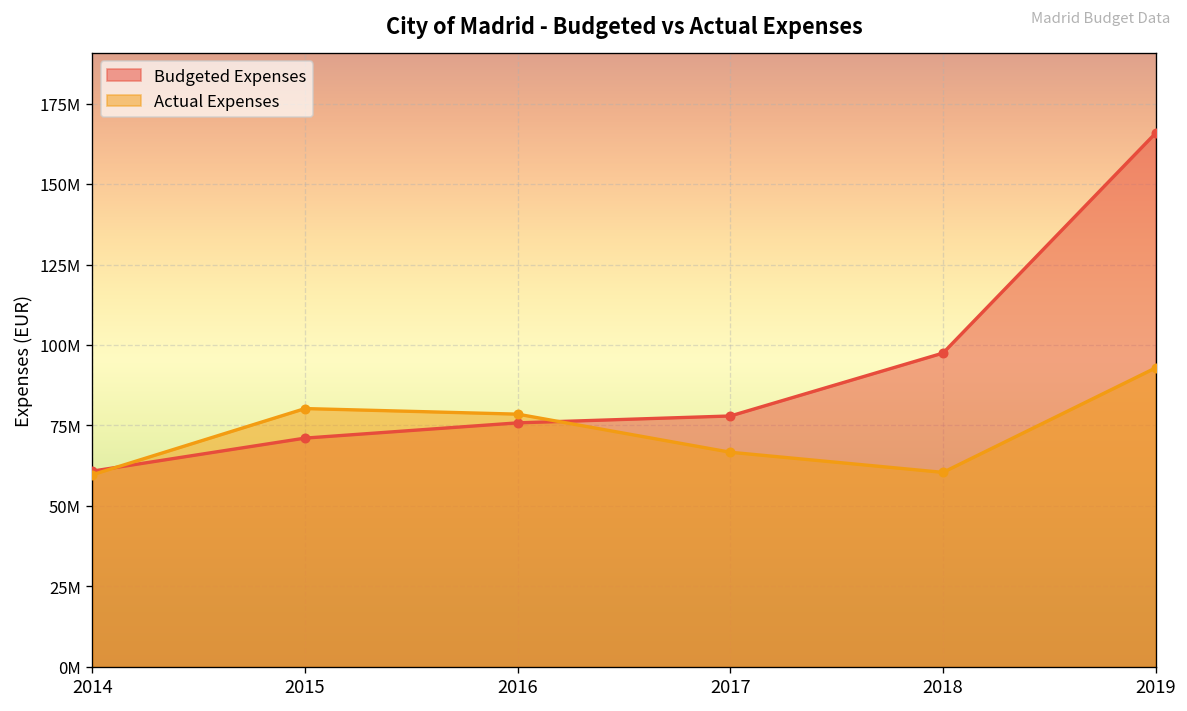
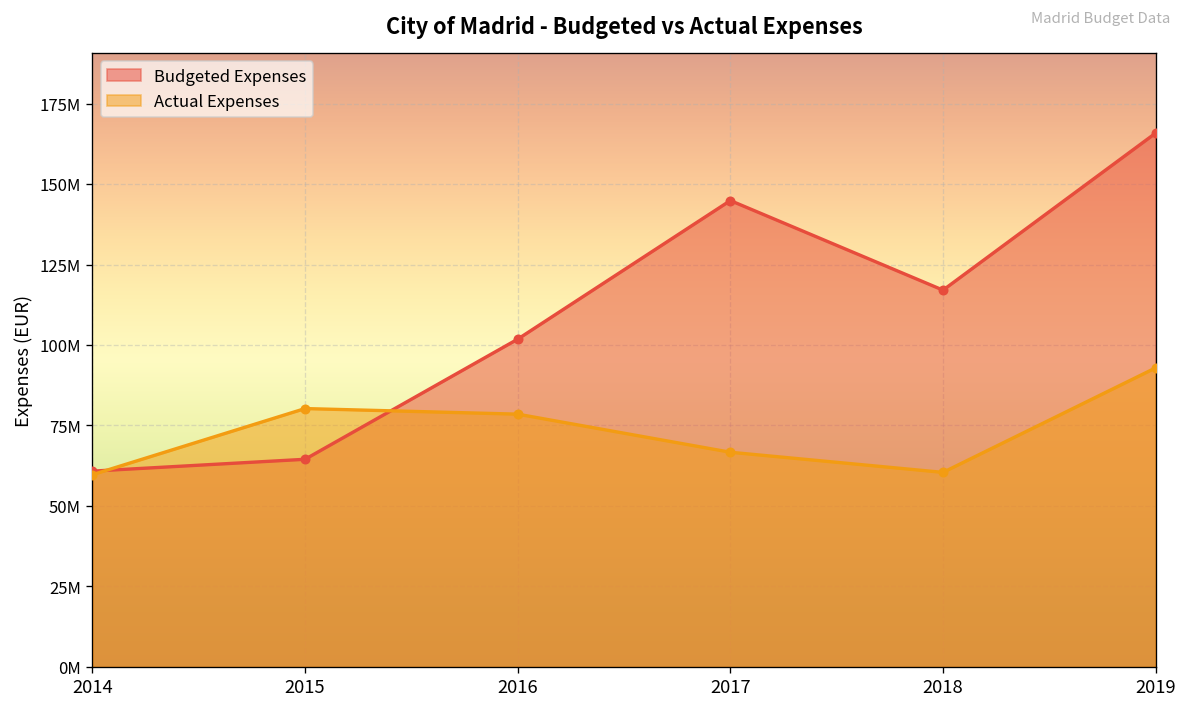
  {
    "Budgeted Expenses": {
      "2014": 61000000,
-     "2015": 71000000,
-     "2016": 76000000,
-     "2017": 78000000,
-     "2018": 97000000,
+     "2015": 64000000,
+     "2016": 102000000,
+     "2017": 145000000,
+     "2018": 117000000,
      "2019": 166000000
    },
    "Actual Expenses": {
      "2014": 60000000,
      "2015": 80000000,
      "2016": 79000000,
      "2017": 67000000,
      "2018": 60000000,
      "2019": 93000000
    }
  }
